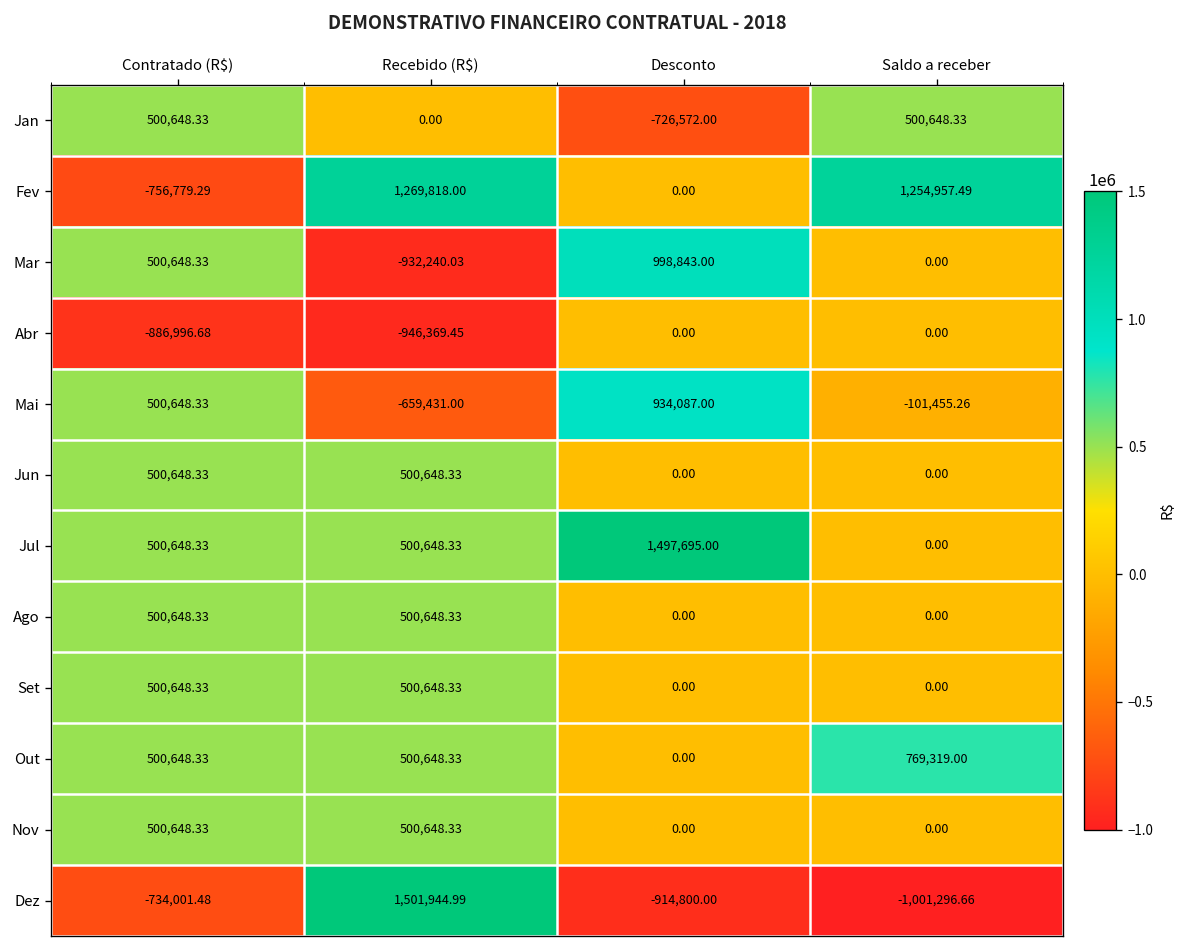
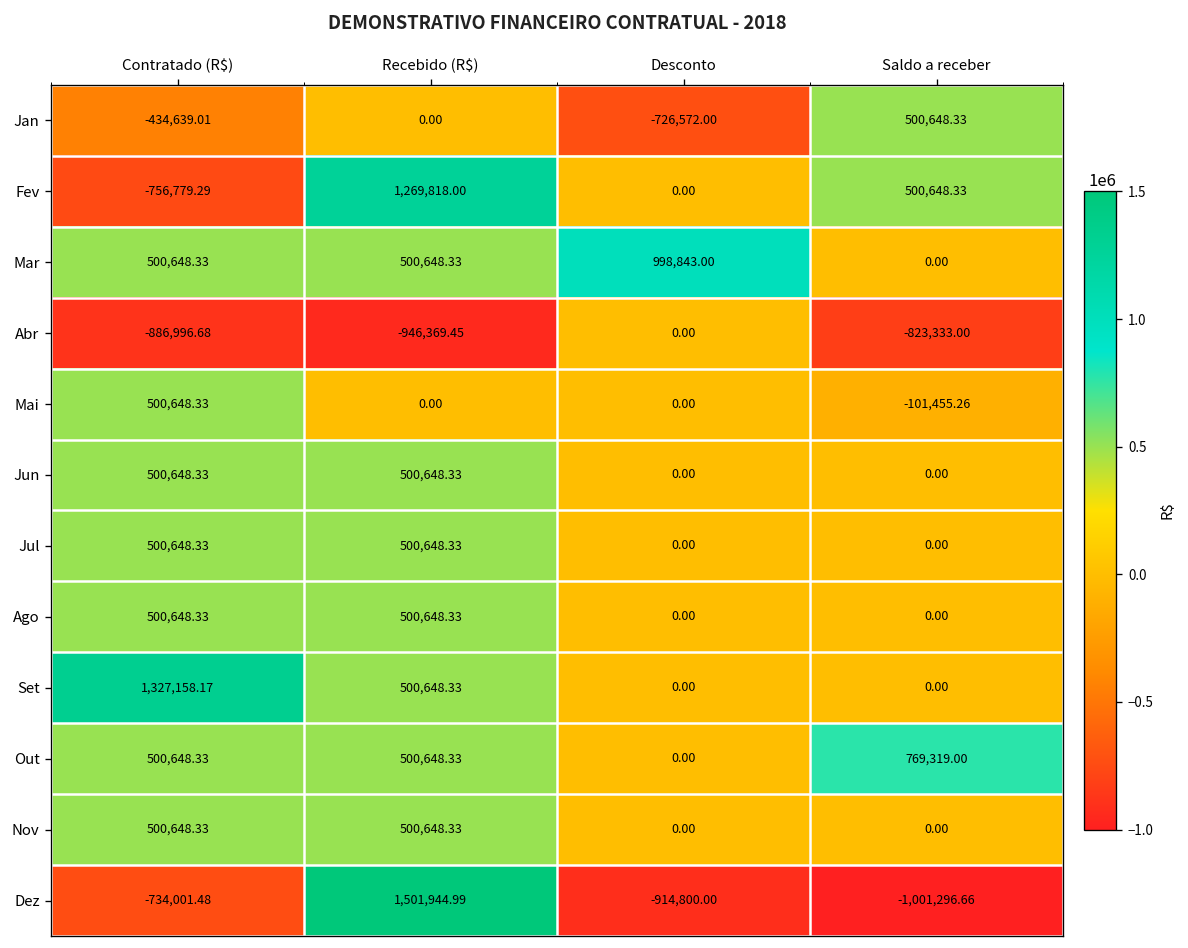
  {
    "Jan": {
-     "Contratado (R$)": "500,648.33",
+     "Contratado (R$)": "-434,639.01",
      "Recebido (R$)": "0.00",
      "Desconto": "-726,572.00",
      "Saldo a receber": "500,648.33"
    },
    "Fev": {
      "Contratado (R$)": "-756,779.29",
      "Recebido (R$)": "1,269,818.00",
      "Desconto": "0.00",
-     "Saldo a receber": "1,254,957.49"
+     "Saldo a receber": "500,648.33"
    },
    "Mar": {
      "Contratado (R$)": "500,648.33",
-     "Recebido (R$)": "-932,240.03",
+     "Recebido (R$)": "500,648.33",
      "Desconto": "998,843.00",
      "Saldo a receber": "0.00"
    },
    "Abr": {
      "Contratado (R$)": "-886,996.68",
      "Recebido (R$)": "-946,369.45",
      "Desconto": "0.00",
-     "Saldo a receber": "0.00"
+     "Saldo a receber": "-823,333.00"
    },
    "Mai": {
      "Contratado (R$)": "500,648.33",
-     "Recebido (R$)": "-659,431.00",
-     "Desconto": "934,087.00",
+     "Recebido (R$)": "0.00",
+     "Desconto": "0.00",
      "Saldo a receber": "-101,455.26"
    },
    "Jun": {
      "Contratado (R$)": "500,648.33",
      "Recebido (R$)": "500,648.33",
      "Desconto": "0.00",
      "Saldo a receber": "0.00"
    },
    "Jul": {
      "Contratado (R$)": "500,648.33",
      "Recebido (R$)": "500,648.33",
-     "Desconto": "1,497,695.00",
+     "Desconto": "0.00",
      "Saldo a receber": "0.00"
    },
    "Ago": {
      "Contratado (R$)": "500,648.33",
      "Recebido (R$)": "500,648.33",
      "Desconto": "0.00",
      "Saldo a receber": "0.00"
    },
    "Set": {
-     "Contratado (R$)": "500,648.33",
+     "Contratado (R$)": "1,327,158.17",
      "Recebido (R$)": "500,648.33",
      "Desconto": "0.00",
      "Saldo a receber": "0.00"
    },
    "Out": {
      "Contratado (R$)": "500,648.33",
      "Recebido (R$)": "500,648.33",
      "Desconto": "0.00",
      "Saldo a receber": "769,319.00"
    },
    "Nov": {
      "Contratado (R$)": "500,648.33",
      "Recebido (R$)": "500,648.33",
      "Desconto": "0.00",
      "Saldo a receber": "0.00"
    },
    "Dez": {
      "Contratado (R$)": "-734,001.48",
      "Recebido (R$)": "1,501,944.99",
      "Desconto": "-914,800.00",
      "Saldo a receber": "-1,001,296.66"
    }
  }
